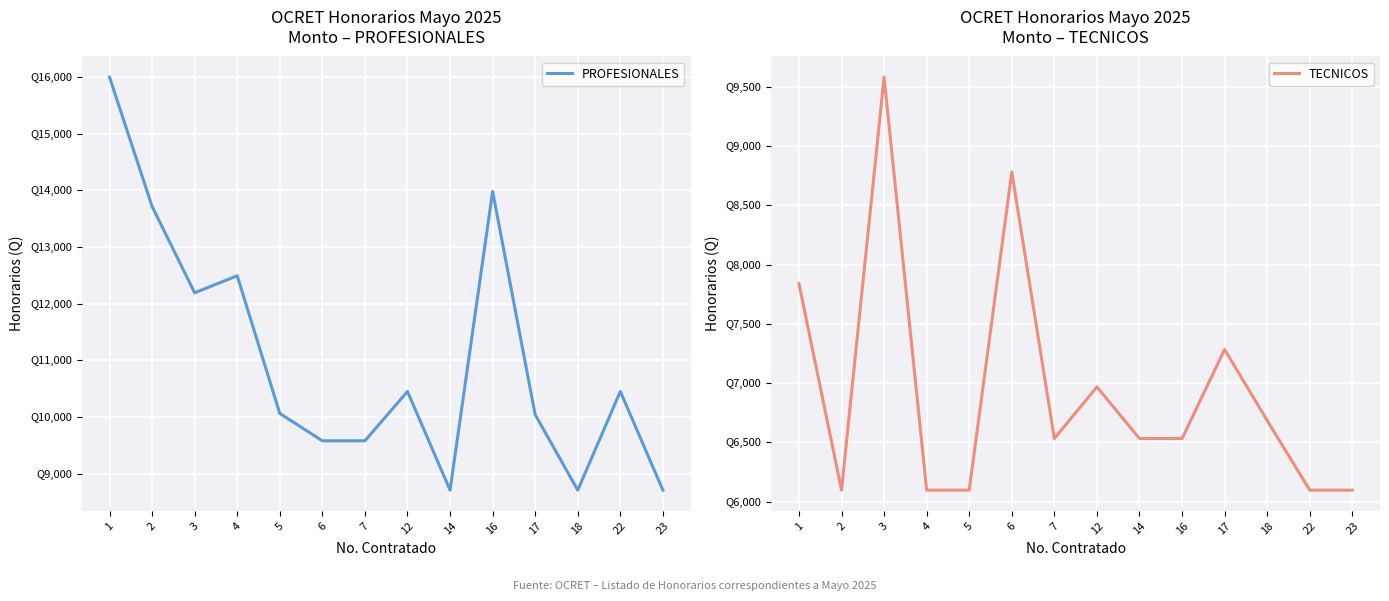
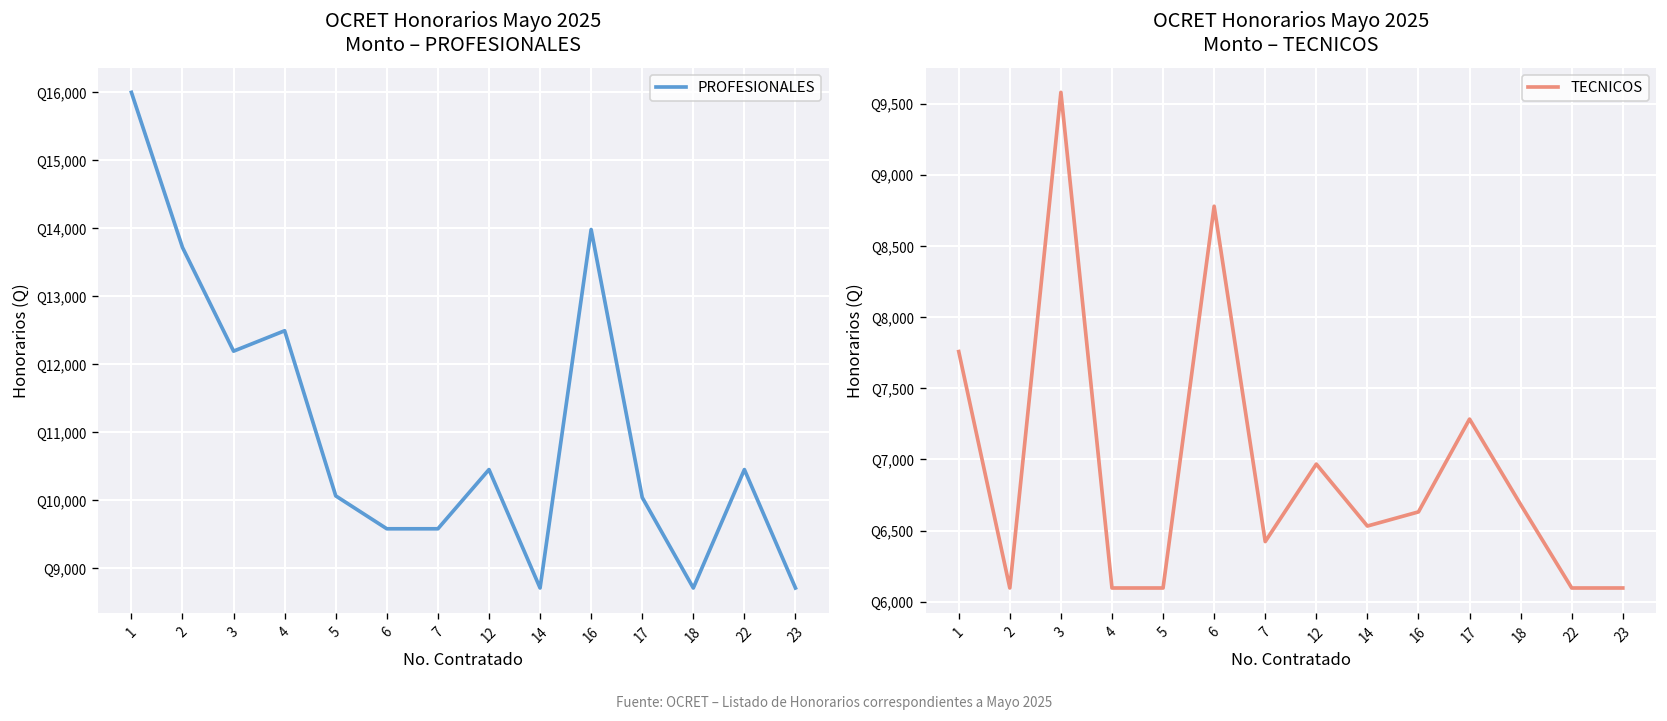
  {
    "OCRET Honorarios Mayo 2025 Monto – PROFESIONALES": {
      "1": "Q16,000",
      "2": "Q13,700",
      "3": "Q12,200",
      "4": "Q12,500",
      "5": "Q10,100",
      "6": "Q9,600",
      "7": "Q9,600",
      "12": "Q10,500",
      "14": "Q8,700",
      "16": "Q14,000",
      "17": "Q10,000",
      "18": "Q8,700",
      "22": "Q10,500",
      "23": "Q8,700"
    },
    "OCRET Honorarios Mayo 2025 Monto – TECNICOS": {
-     "1": "Q7,840",
+     "1": "Q7,760",
      "2": "Q6,100",
      "3": "Q9,580",
      "4": "Q6,100",
      "5": "Q6,100",
      "6": "Q8,780",
-     "7": "Q6,530",
+     "7": "Q6,420",
      "12": "Q6,970",
      "14": "Q6,530",
-     "16": "Q6,530",
+     "16": "Q6,630",
      "17": "Q7,280",
      "18": "Q6,680",
      "22": "Q6,100",
      "23": "Q6,100"
    }
  }
